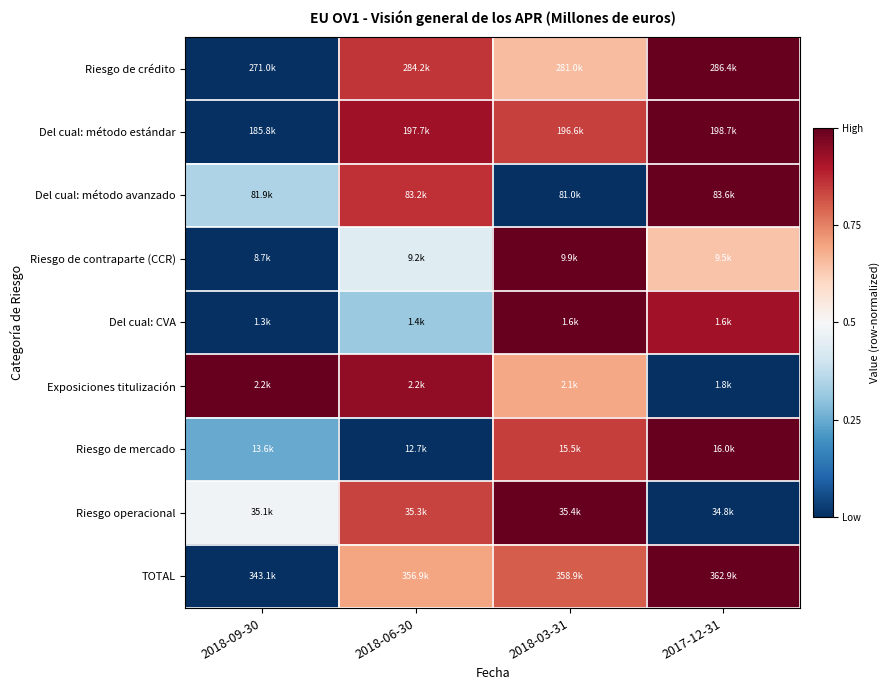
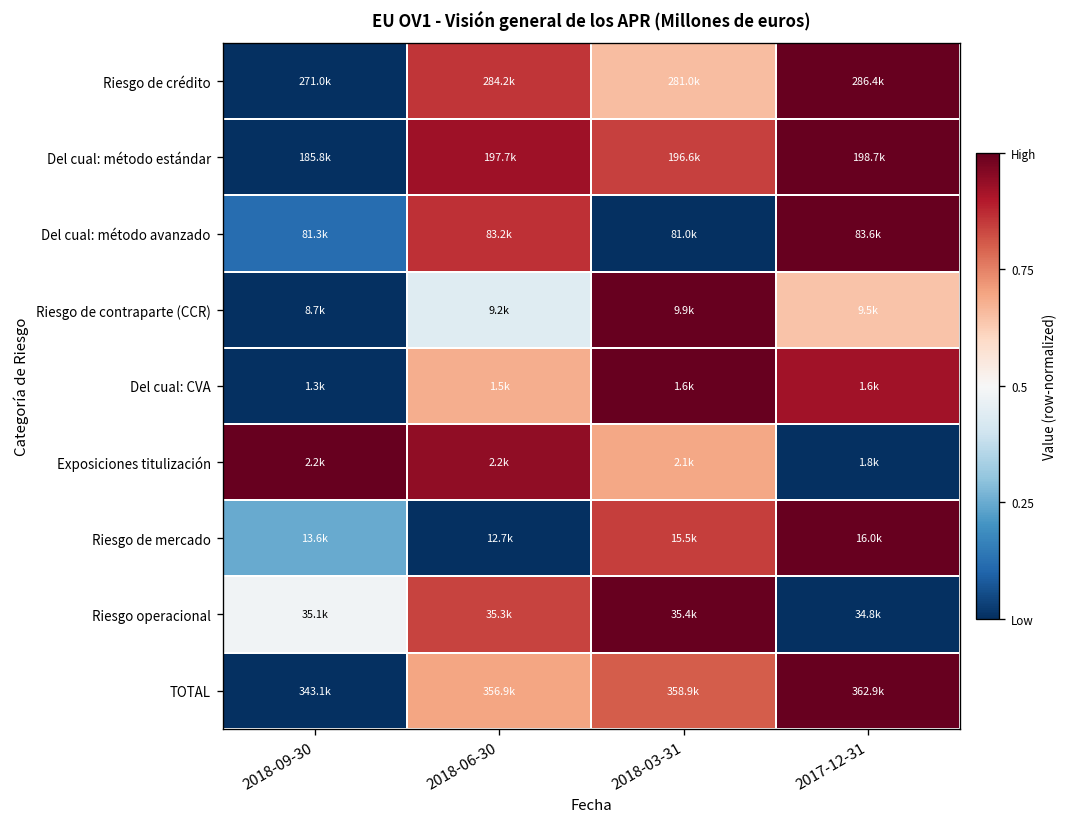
  {
    "Riesgo de crédito": {
      "2018-09-30": "271.0k",
      "2018-06-30": "284.2k",
      "2018-03-31": "281.0k",
      "2017-12-31": "286.4k"
    },
    "Del cual: método estándar": {
      "2018-09-30": "185.8k",
      "2018-06-30": "197.7k",
      "2018-03-31": "196.6k",
      "2017-12-31": "198.7k"
    },
    "Del cual: método avanzado": {
-     "2018-09-30": "81.9k",
+     "2018-09-30": "81.3k",
      "2018-06-30": "83.2k",
      "2018-03-31": "81.0k",
      "2017-12-31": "83.6k"
    },
    "Riesgo de contraparte (CCR)": {
      "2018-09-30": "8.7k",
      "2018-06-30": "9.2k",
      "2018-03-31": "9.9k",
      "2017-12-31": "9.5k"
    },
    "Del cual: CVA": {
      "2018-09-30": "1.3k",
-     "2018-06-30": "1.4k",
+     "2018-06-30": "1.5k",
      "2018-03-31": "1.6k",
      "2017-12-31": "1.6k"
    },
    "Exposiciones titulización": {
      "2018-09-30": "2.2k",
      "2018-06-30": "2.2k",
      "2018-03-31": "2.1k",
      "2017-12-31": "1.8k"
    },
    "Riesgo de mercado": {
      "2018-09-30": "13.6k",
      "2018-06-30": "12.7k",
      "2018-03-31": "15.5k",
      "2017-12-31": "16.0k"
    },
    "Riesgo operacional": {
      "2018-09-30": "35.1k",
      "2018-06-30": "35.3k",
      "2018-03-31": "35.4k",
      "2017-12-31": "34.8k"
    },
    "TOTAL": {
      "2018-09-30": "343.1k",
      "2018-06-30": "356.9k",
      "2018-03-31": "358.9k",
      "2017-12-31": "362.9k"
    }
  }
